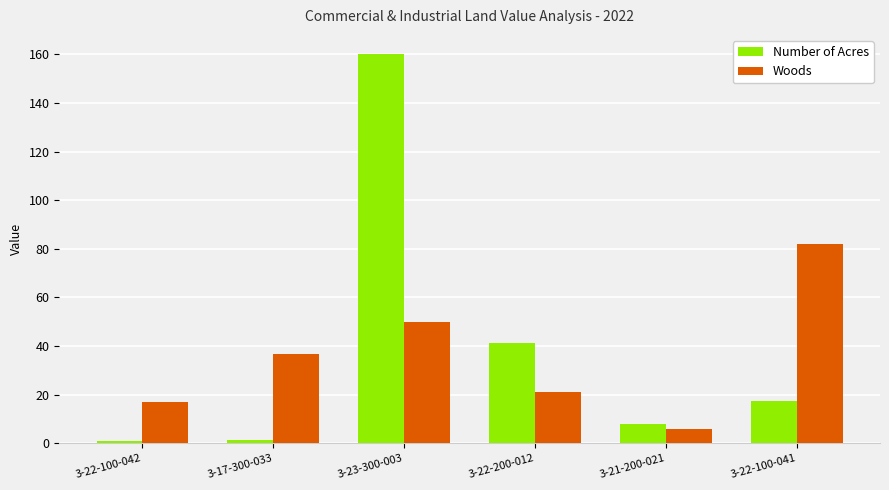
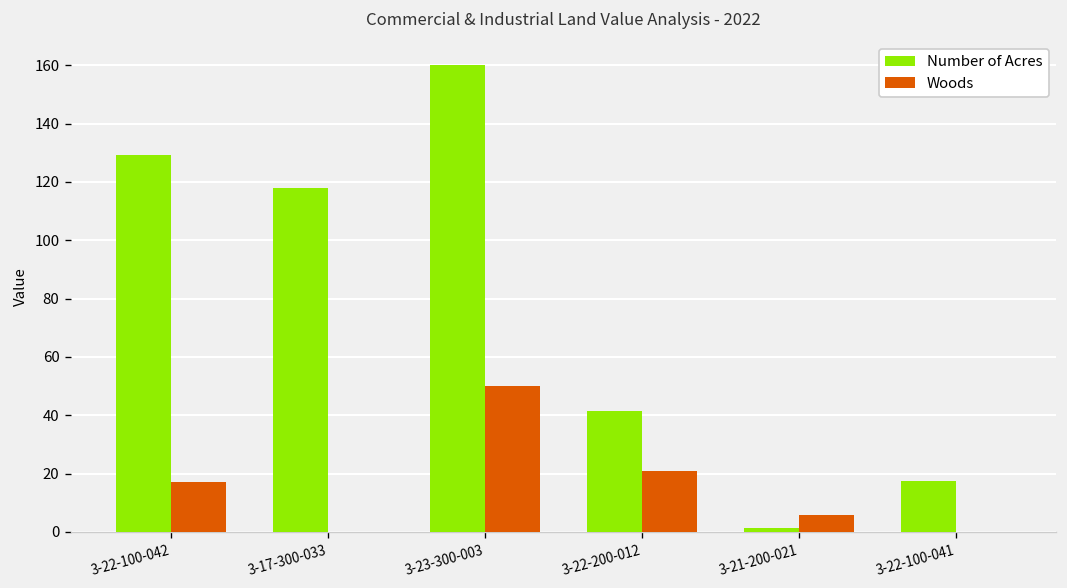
  {
    "Number of Acres": {
-     "3-22-100-042": 1,
-     "3-17-300-033": 1,
+     "3-22-100-042": 129,
+     "3-17-300-033": 118,
      "3-23-300-003": 160,
      "3-22-200-012": 41,
-     "3-21-200-021": 8,
+     "3-21-200-021": 1,
      "3-22-100-041": 17
    },
    "Woods": {
      "3-22-100-042": 17,
-     "3-17-300-033": 37,
+     "3-17-300-033": 0,
      "3-23-300-003": 50,
      "3-22-200-012": 21,
      "3-21-200-021": 6,
-     "3-22-100-041": 82
+     "3-22-100-041": 0
    }
  }
